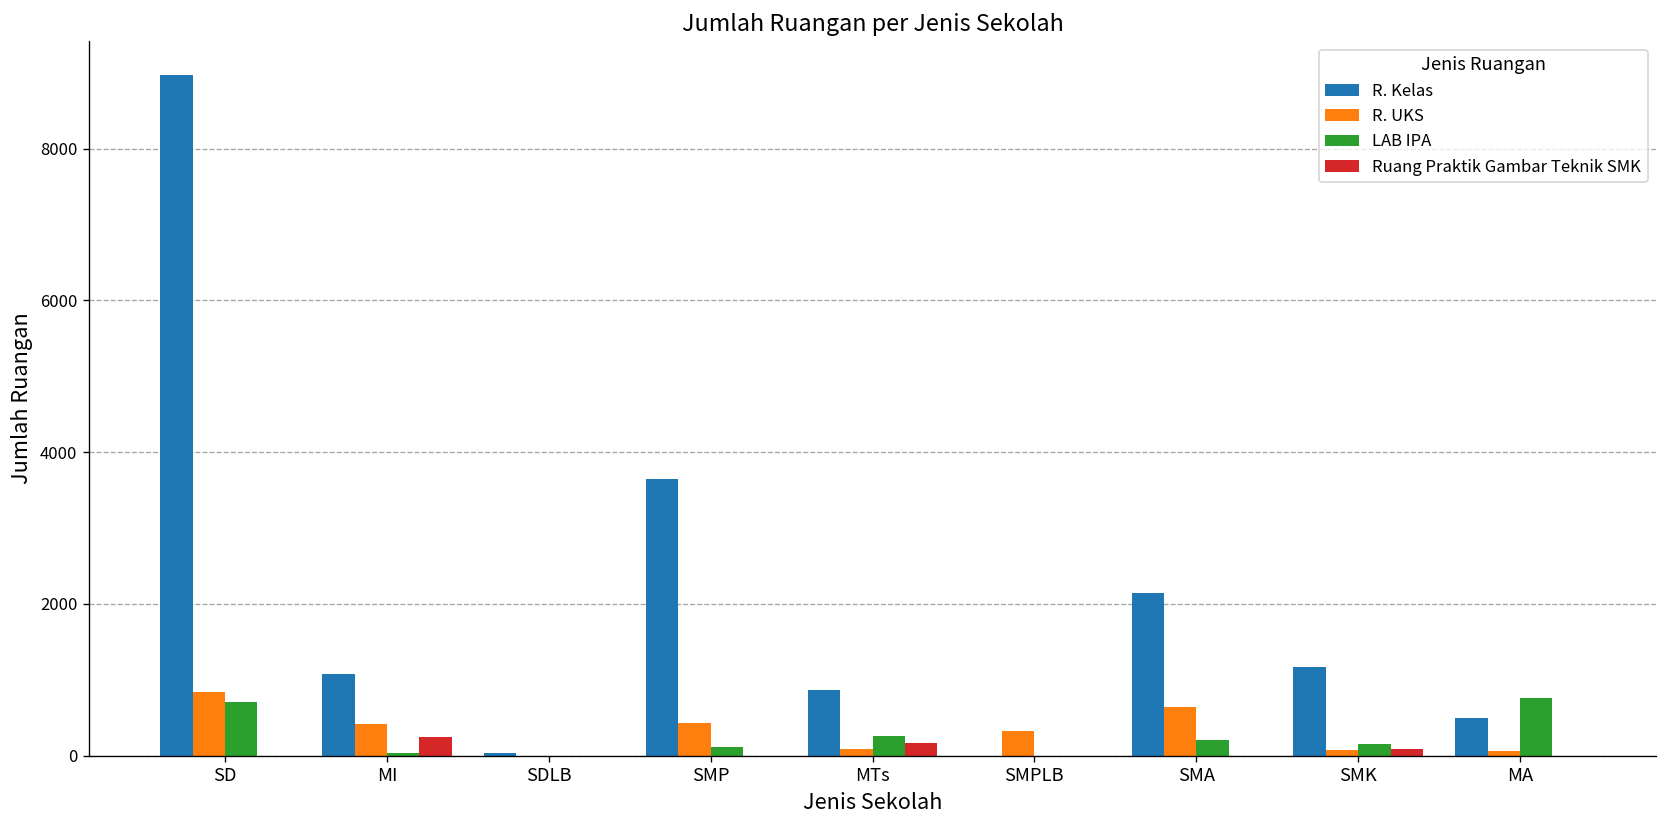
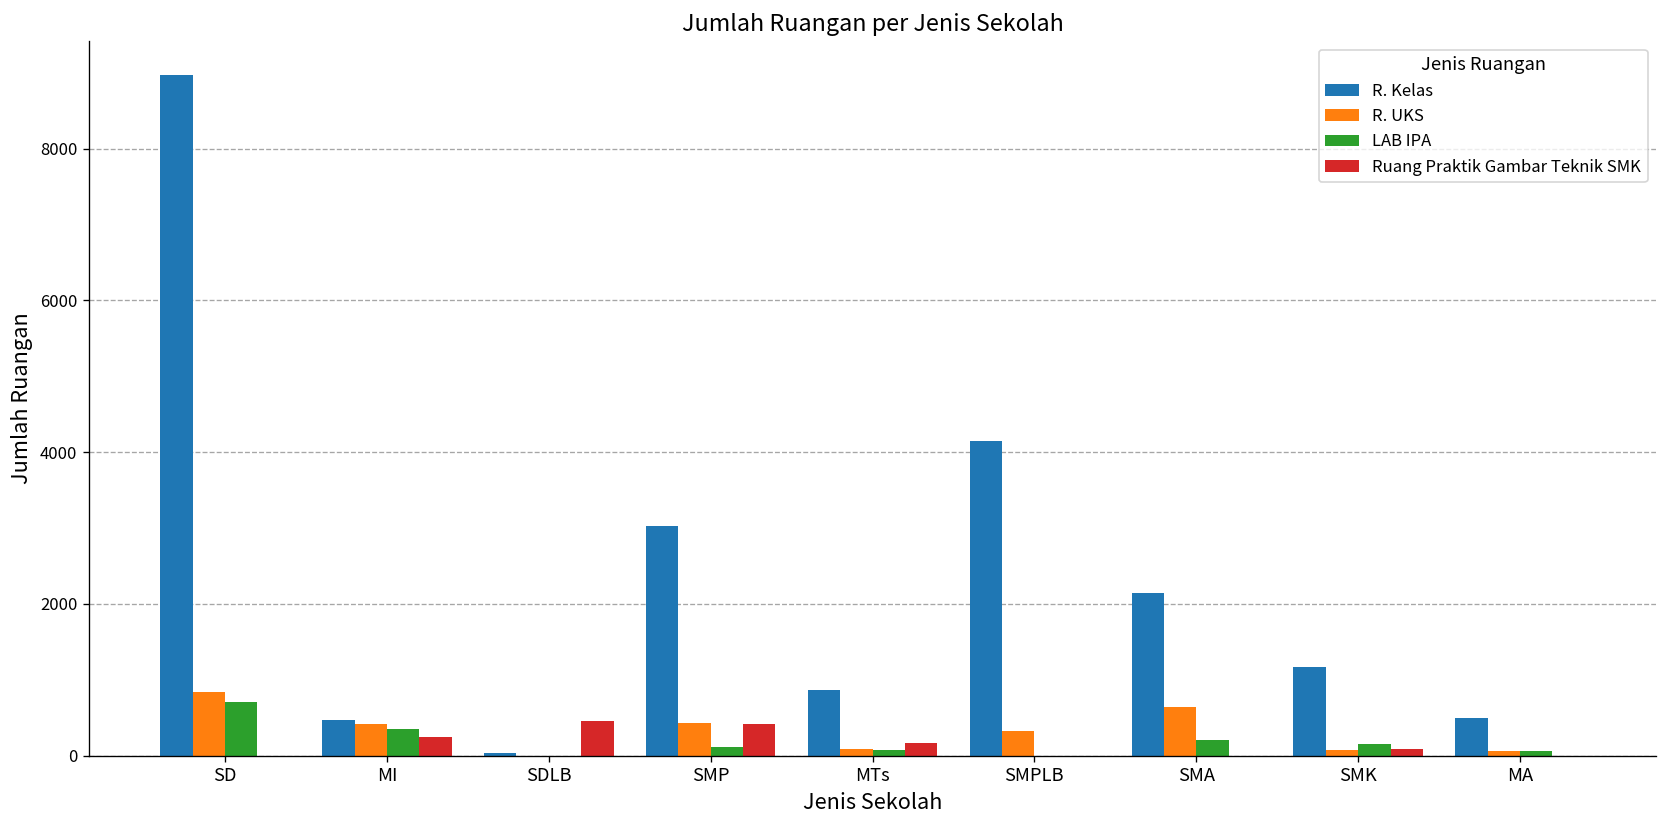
  {
    "R. Kelas": {
      "SD": 9000,
-     "MI": 1100,
-     "SMP": 3600,
+     "MI": 500,
+     "SMP": 3000,
      "MTs": 900,
-     "SMPLB": 0,
+     "SMPLB": 4100,
      "SMA": 2100,
      "SMK": 1200,
      "MA": 500
    },
    "R. UKS": {
      "SD": 800,
      "MI": 400,
      "SMP": 400,
      "MTs": 100,
      "SMPLB": 300,
      "SMA": 600,
      "SMK": 100,
      "MA": 100
    },
    "LAB IPA": {
      "SD": 700,
-     "MI": 0,
+     "MI": 400,
      "SDLB": 0,
      "SMP": 100,
-     "MTs": 300,
+     "MTs": 100,
      "SMPLB": 0,
      "SMA": 200,
      "SMK": 200,
-     "MA": 800
+     "MA": 100
    },
    "Ruang Praktik Gambar Teknik SMK": {
      "SD": 0,
      "MI": 300,
-     "SDLB": 0,
-     "SMP": 0,
+     "SDLB": 500,
+     "SMP": 400,
      "MTs": 200,
      "SMPLB": 0,
      "SMA": 0,
      "SMK": 100,
      "MA": 0
    }
  }
